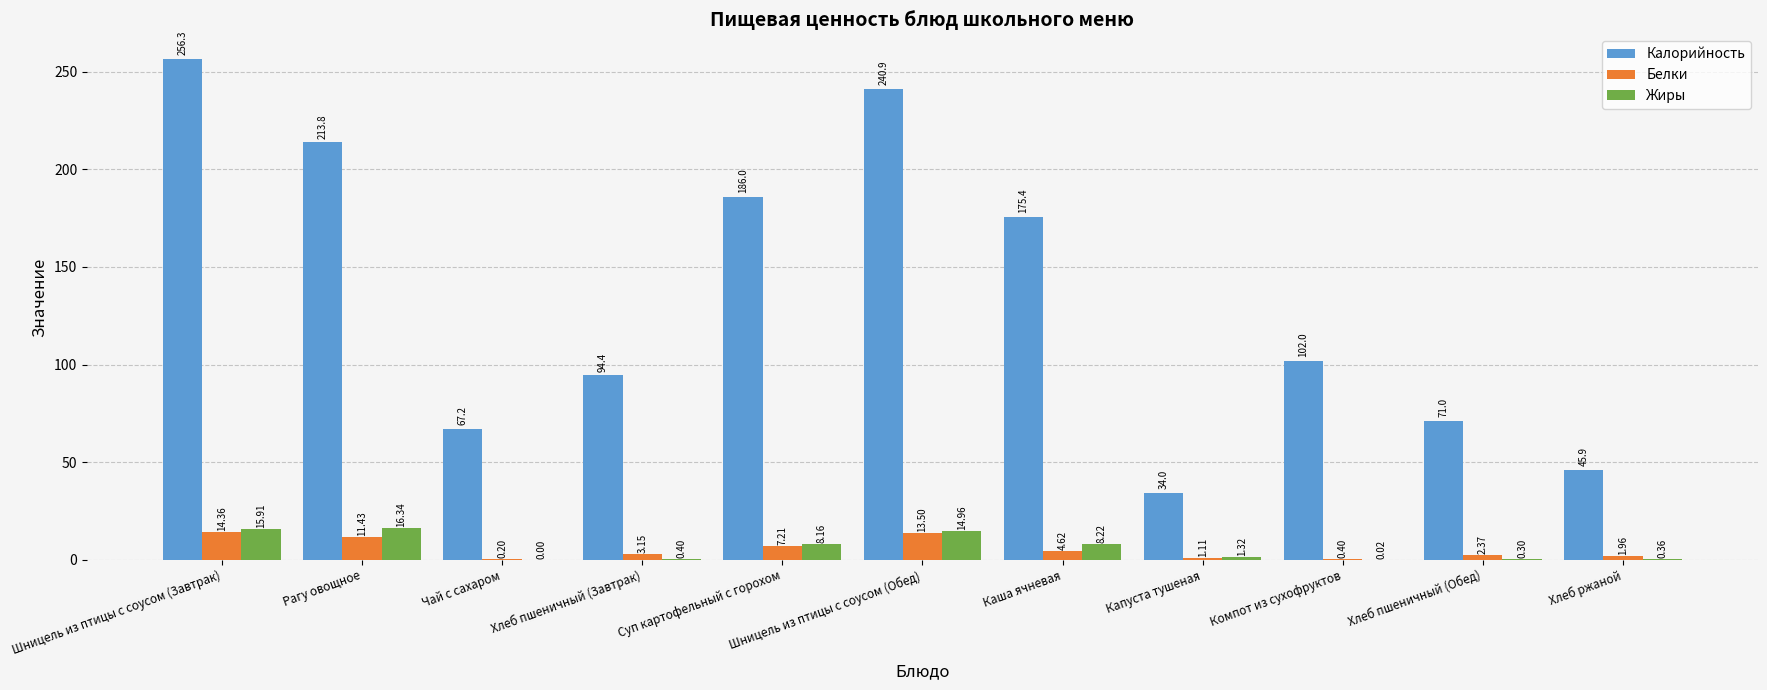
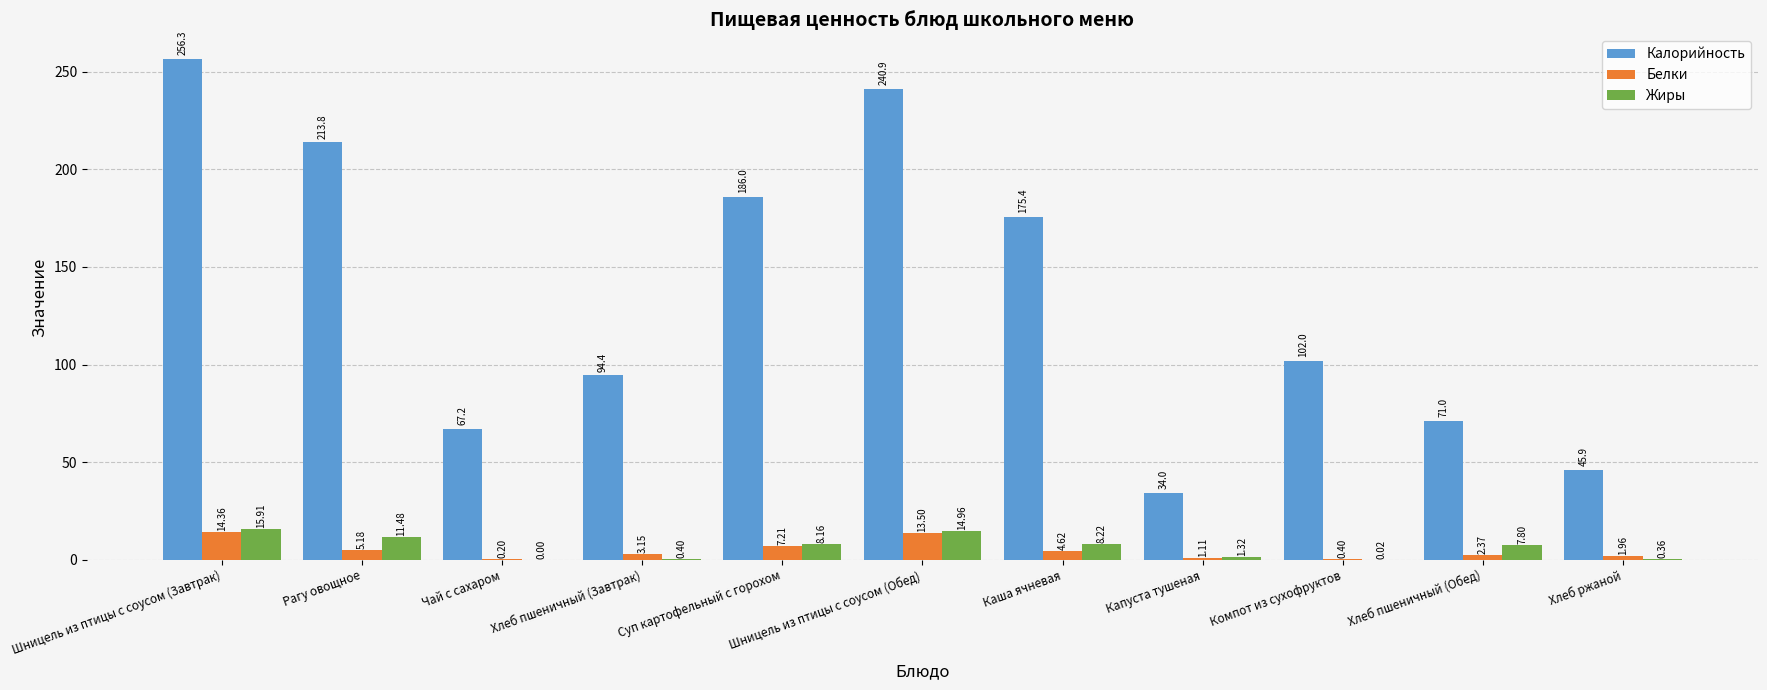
  {
    "Калорийность": {
      "Шницель из птицы с соусом (Завтрак)": 256.3,
      "Рагу овощное": 213.8,
      "Чай с сахаром": 67.2,
      "Хлеб пшеничный (Завтрак)": 94.4,
      "Суп картофельный с горохом": 186.0,
      "Шницель из птицы с соусом (Обед)": 240.9,
      "Каша ячневая": 175.4,
      "Капуста тушеная": 34.0,
      "Компот из сухофруктов": 102.0,
      "Хлеб пшеничный (Обед)": 71.0,
      "Хлеб ржаной": 45.9
    },
    "Белки": {
      "Шницель из птицы с соусом (Завтрак)": 14.36,
-     "Рагу овощное": 11.43,
+     "Рагу овощное": 5.18,
      "Чай с сахаром": 0.20,
      "Хлеб пшеничный (Завтрак)": 3.15,
      "Суп картофельный с горохом": 7.21,
      "Шницель из птицы с соусом (Обед)": 13.50,
      "Каша ячневая": 4.62,
      "Капуста тушеная": 1.11,
      "Компот из сухофруктов": 0.40,
      "Хлеб пшеничный (Обед)": 2.37,
      "Хлеб ржаной": 1.96
    },
    "Жиры": {
      "Шницель из птицы с соусом (Завтрак)": 15.91,
-     "Рагу овощное": 16.34,
+     "Рагу овощное": 11.48,
      "Чай с сахаром": 0.00,
      "Хлеб пшеничный (Завтрак)": 0.40,
      "Суп картофельный с горохом": 8.16,
      "Шницель из птицы с соусом (Обед)": 14.96,
      "Каша ячневая": 8.22,
      "Капуста тушеная": 1.32,
      "Компот из сухофруктов": 0.02,
-     "Хлеб пшеничный (Обед)": 0.30,
+     "Хлеб пшеничный (Обед)": 7.80,
      "Хлеб ржаной": 0.36
    }
  }
